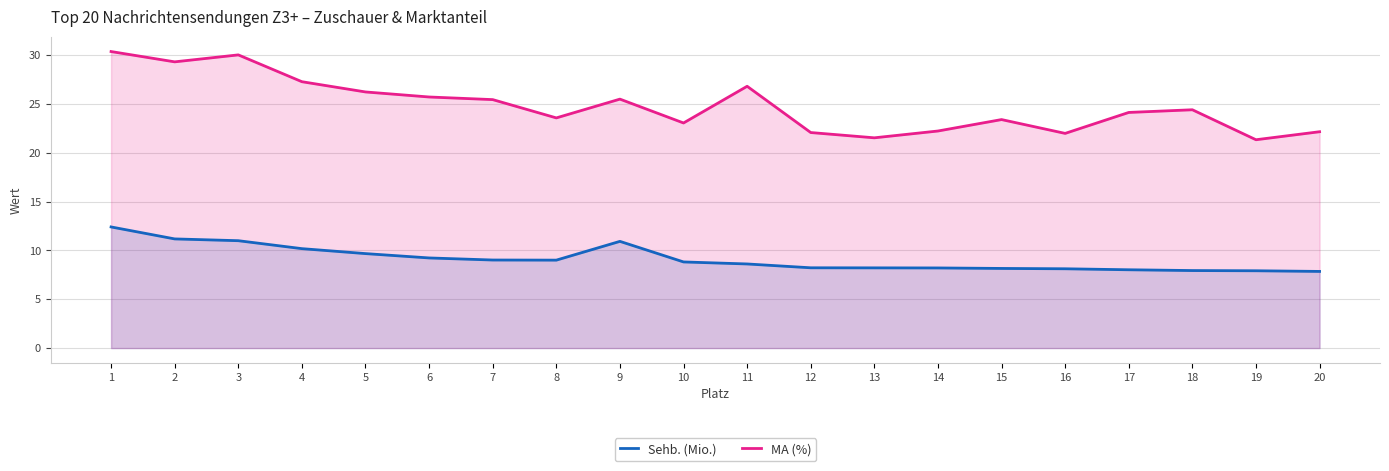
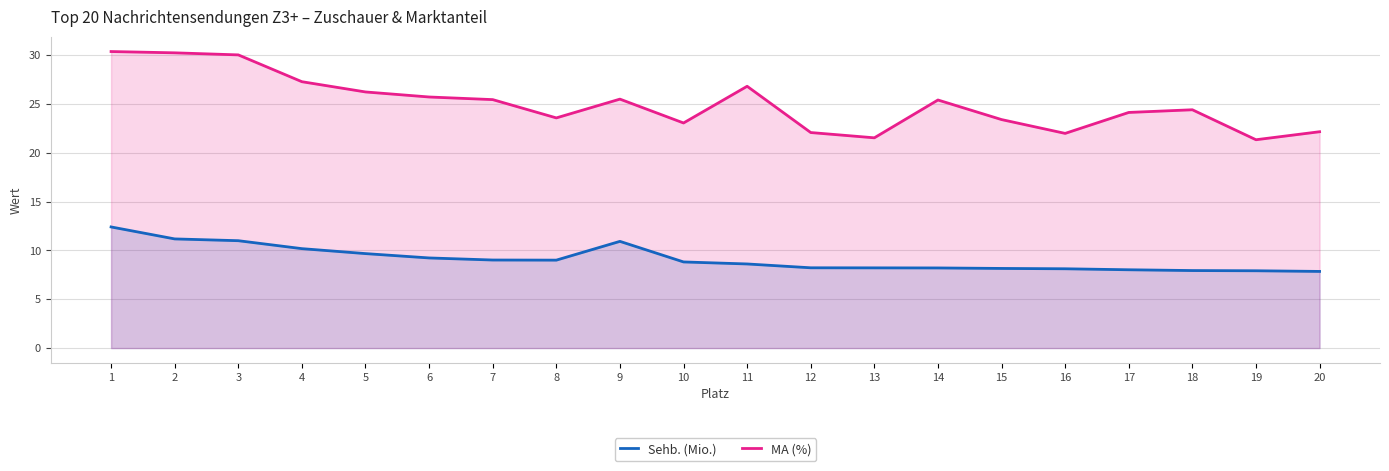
  {
    "Sehb. (Mio.)": {
      "1": 12,
      "2": 11,
      "3": 11,
      "4": 10,
      "5": 10,
      "6": 9,
      "7": 9,
      "8": 9,
      "9": 11,
      "10": 9,
      "11": 9,
      "12": 8,
      "13": 8,
      "14": 8,
      "15": 8,
      "16": 8,
      "17": 8,
      "18": 8,
      "19": 8,
      "20": 8
    },
    "MA (%)": {
      "1": 30,
-     "2": 29,
+     "2": 30,
      "3": 30,
      "4": 27,
      "5": 26,
      "6": 26,
      "7": 25,
      "8": 24,
      "9": 25,
      "10": 23,
      "11": 27,
      "12": 22,
      "13": 22,
-     "14": 22,
+     "14": 25,
      "15": 23,
      "16": 22,
      "17": 24,
      "18": 24,
      "19": 21,
      "20": 22
    }
  }
